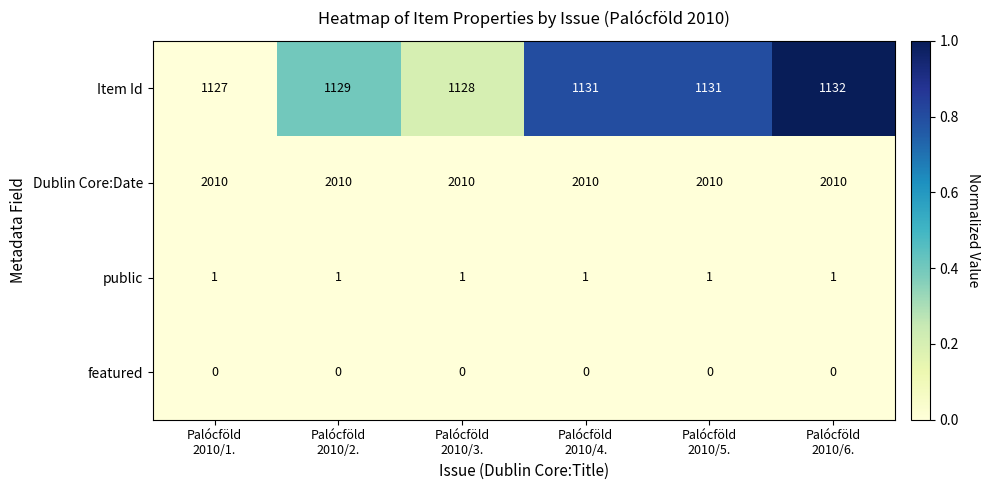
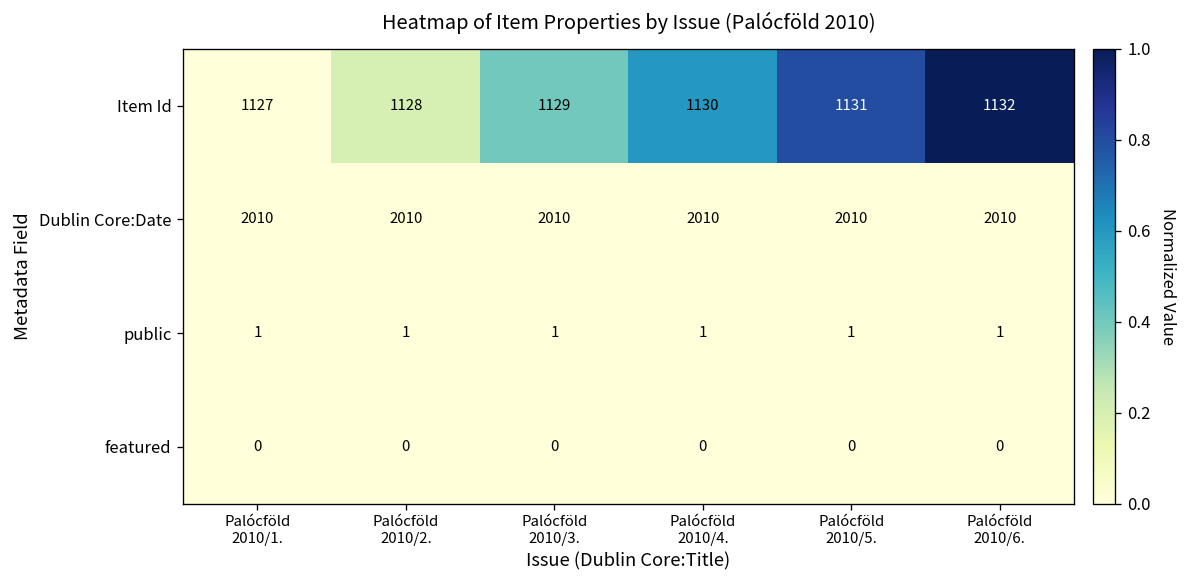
  {
    "Item Id": {
      "Palócföld 2010/1.": 1127,
-     "Palócföld 2010/2.": 1129,
-     "Palócföld 2010/3.": 1128,
-     "Palócföld 2010/4.": 1131,
+     "Palócföld 2010/2.": 1128,
+     "Palócföld 2010/3.": 1129,
+     "Palócföld 2010/4.": 1130,
      "Palócföld 2010/5.": 1131,
      "Palócföld 2010/6.": 1132
    },
    "Dublin Core:Date": {
      "Palócföld 2010/1.": 2010,
      "Palócföld 2010/2.": 2010,
      "Palócföld 2010/3.": 2010,
      "Palócföld 2010/4.": 2010,
      "Palócföld 2010/5.": 2010,
      "Palócföld 2010/6.": 2010
    },
    "public": {
      "Palócföld 2010/1.": 1,
      "Palócföld 2010/2.": 1,
      "Palócföld 2010/3.": 1,
      "Palócföld 2010/4.": 1,
      "Palócföld 2010/5.": 1,
      "Palócföld 2010/6.": 1
    },
    "featured": {
      "Palócföld 2010/1.": 0,
      "Palócföld 2010/2.": 0,
      "Palócföld 2010/3.": 0,
      "Palócföld 2010/4.": 0,
      "Palócföld 2010/5.": 0,
      "Palócföld 2010/6.": 0
    }
  }
